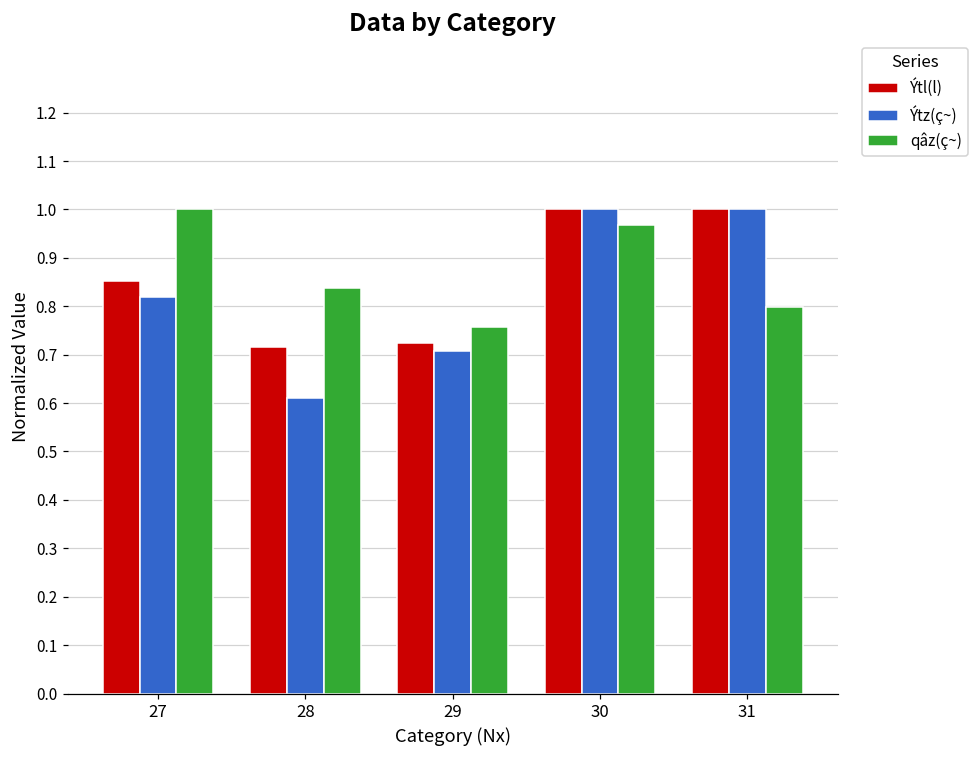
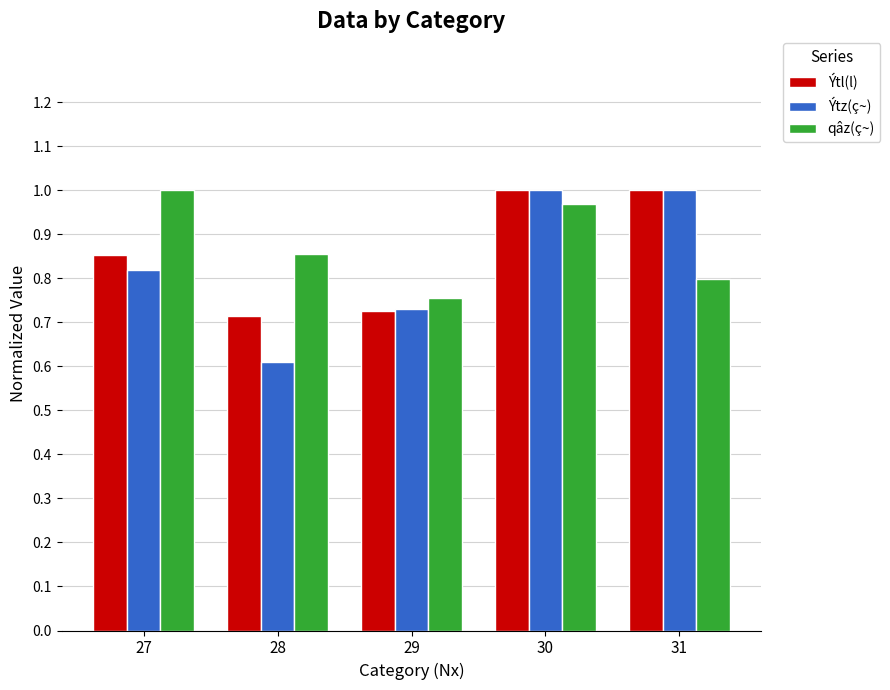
  {
    "Ýtl(l)": {
      "27": 0.85,
      "28": 0.72,
      "29": 0.73,
      "30": 1.00,
      "31": 1.00
    },
    "Ýtz(ç~)": {
      "27": 0.82,
      "28": 0.61,
-     "29": 0.71,
+     "29": 0.73,
      "30": 1.00,
      "31": 1.00
    },
    "qâz(ç~)": {
      "27": 1.00,
-     "28": 0.84,
+     "28": 0.86,
      "29": 0.76,
      "30": 0.97,
      "31": 0.80
    }
  }
